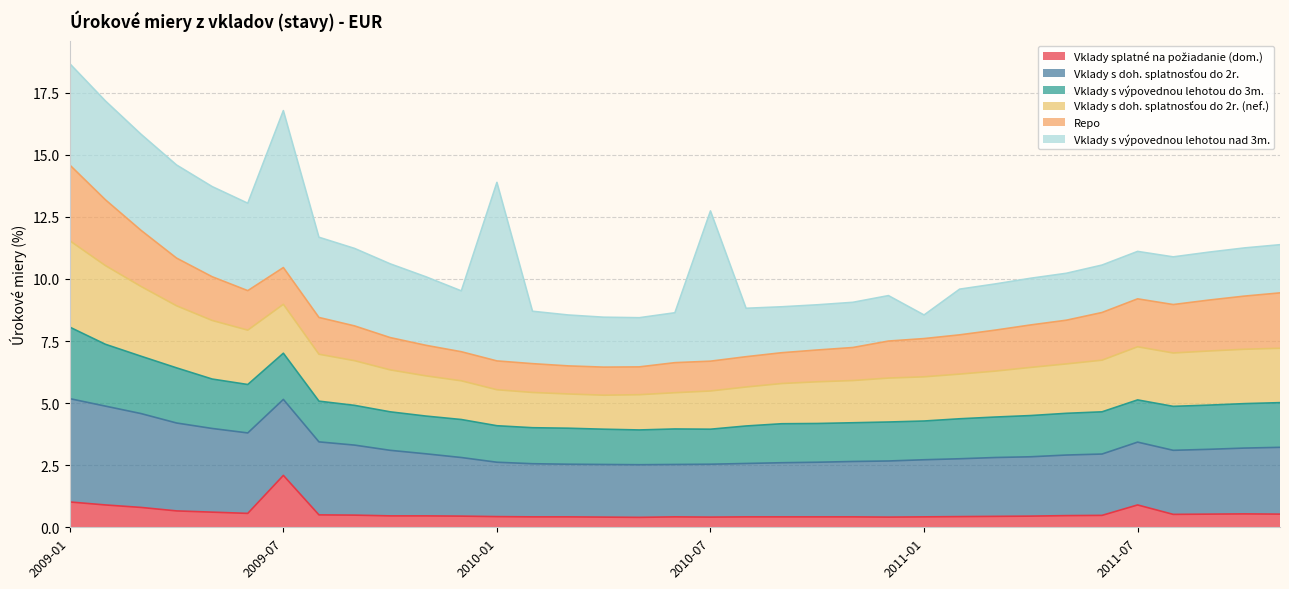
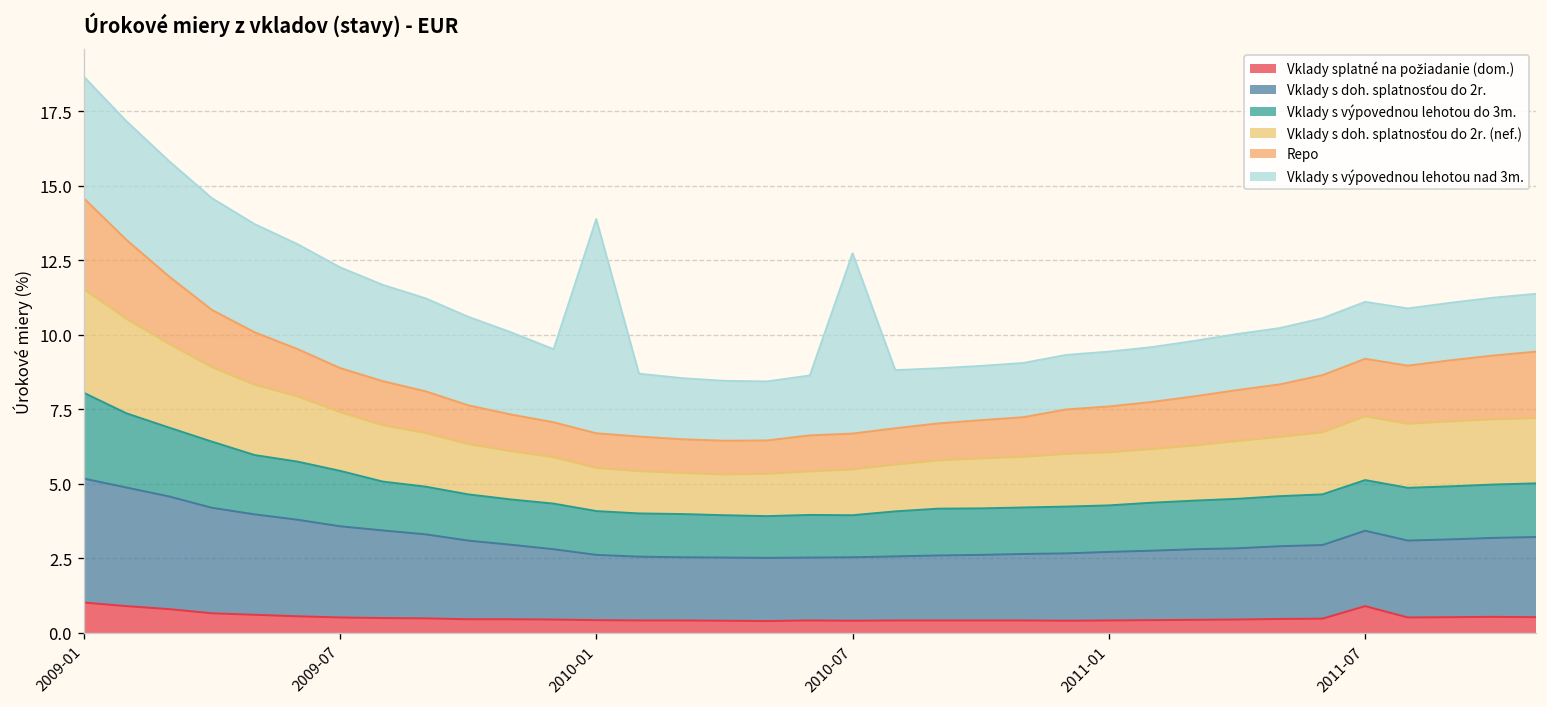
  {
    "Vklady splatné na požiadanie (dom.)": {
      "2009-01": 1.0,
-     "2009-07": 2.1,
+     "2009-07": 0.5,
      "2010-01": 0.4,
      "2010-07": 0.4,
      "2011-01": 0.4,
      "2011-07": 0.9
    },
    "Vklady s výpovednou lehotou nad 3m.": {
      "2009-01": 4.1,
-     "2009-07": 6.3,
+     "2009-07": 3.4,
      "2010-01": 7.2,
      "2010-07": 6.1,
-     "2011-01": 0.9,
+     "2011-01": 1.8,
      "2011-07": 1.9
    }
  }
